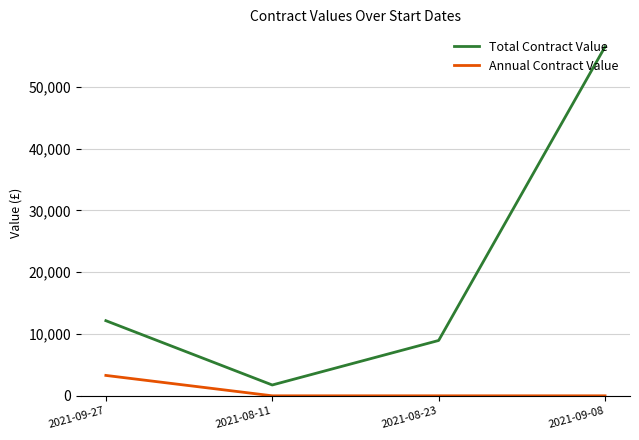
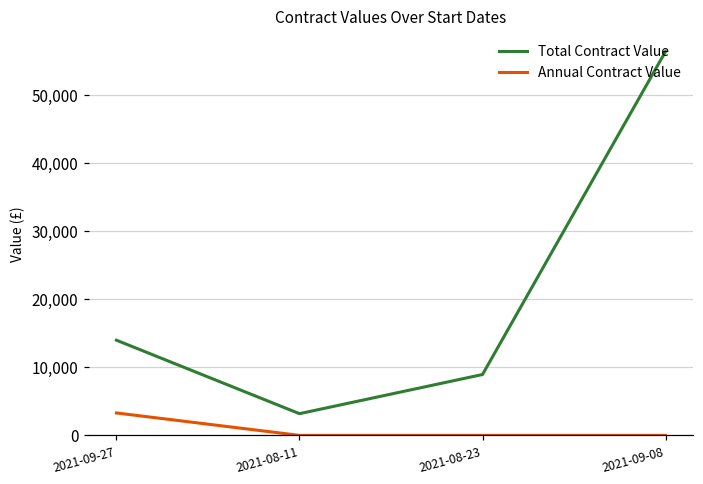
  {
    "Total Contract Value": {
-     "2021-09-27": "12,000",
-     "2021-08-11": "2,000",
+     "2021-09-27": "14,000",
+     "2021-08-11": "3,000",
      "2021-08-23": "9,000",
      "2021-09-08": "56,000"
    },
    "Annual Contract Value": {
      "2021-09-27": "3,000",
      "2021-08-11": "0",
      "2021-08-23": "0",
      "2021-09-08": "0"
    }
  }
